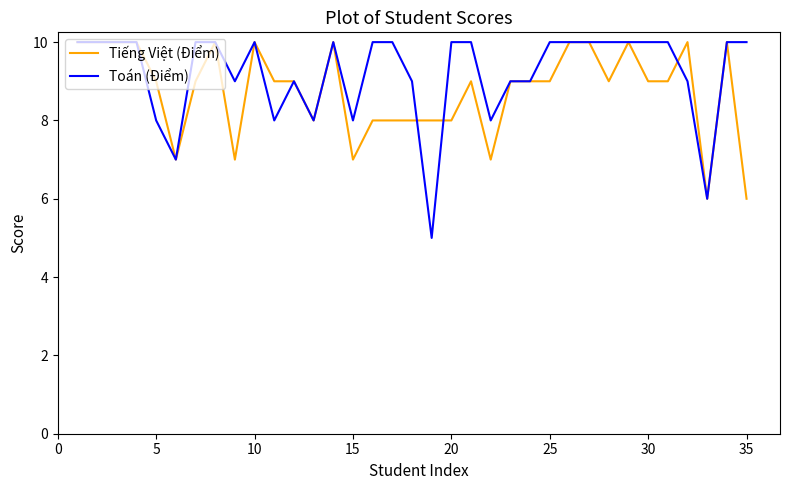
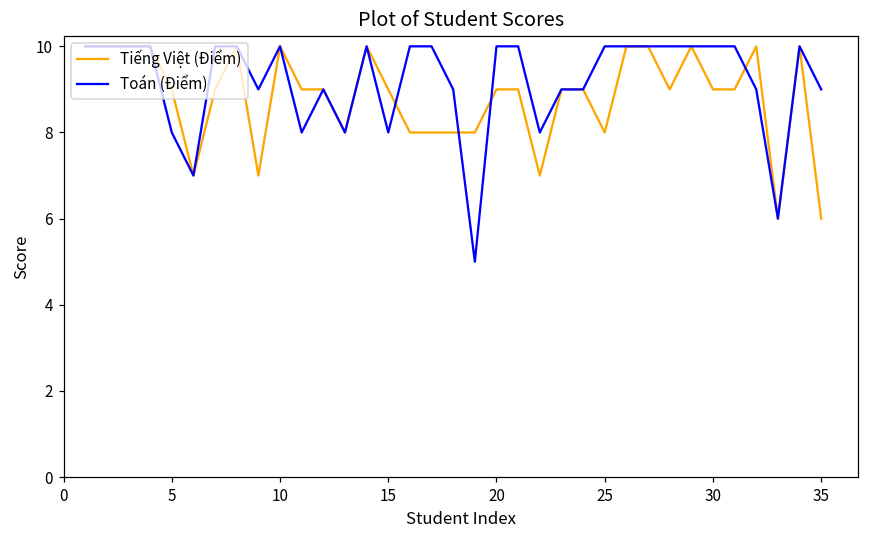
  {
    "Tiếng Việt (Điểm)": {
-     "15": 7,
-     "20": 8,
-     "25": 9,
+     "15": 9,
+     "20": 9,
+     "25": 8,
      "30": 9,
      "35": 6
    },
    "Toán (Điểm)": {
      "5": 8,
      "15": 8,
      "20": 10,
      "25": 10,
      "30": 10,
-     "35": 10
+     "35": 9
    }
  }
